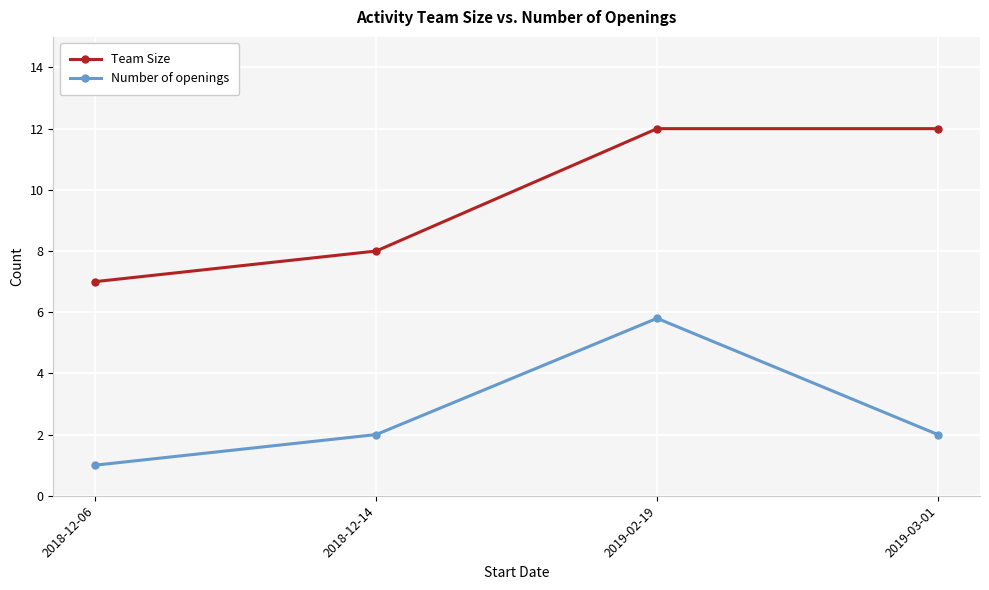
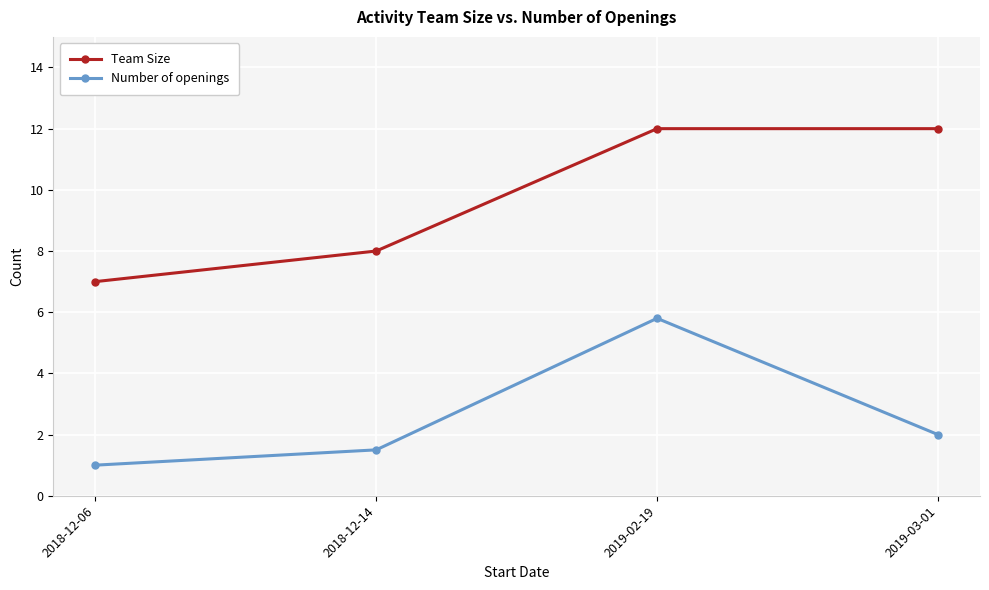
  {
    "Team Size": {
      "2018-12-06": 7.0,
      "2018-12-14": 8.0,
      "2019-02-19": 12.0,
      "2019-03-01": 12.0
    },
    "Number of openings": {
      "2018-12-06": 1.0,
-     "2018-12-14": 2.0,
+     "2018-12-14": 1.5,
      "2019-02-19": 5.8,
      "2019-03-01": 2.0
    }
  }
